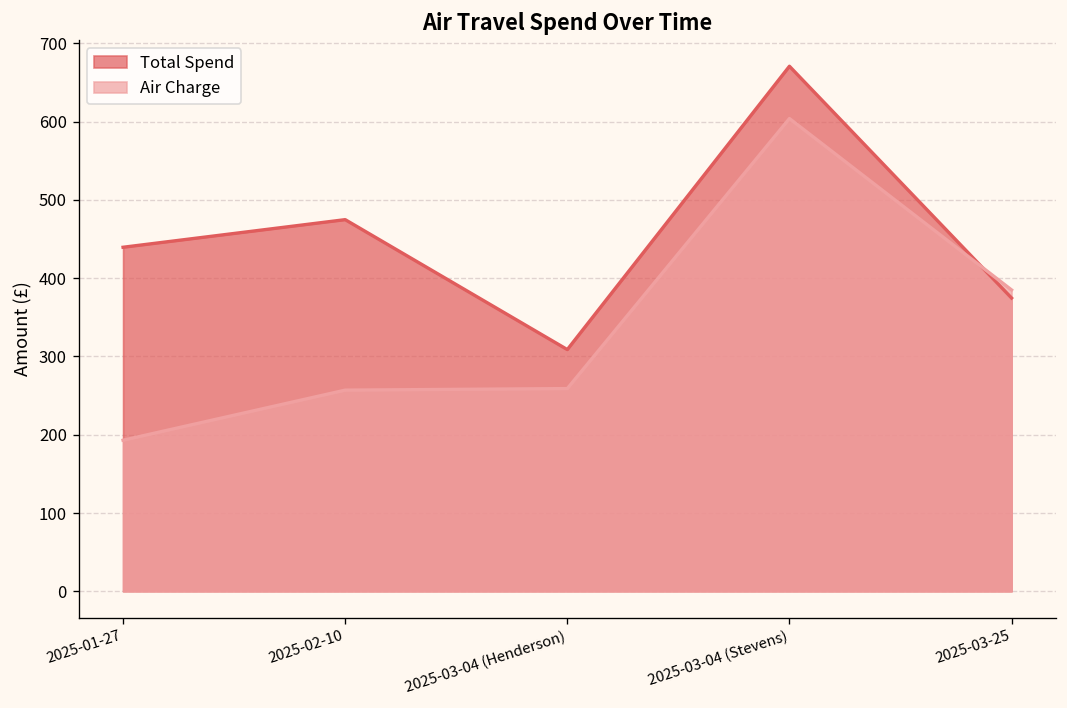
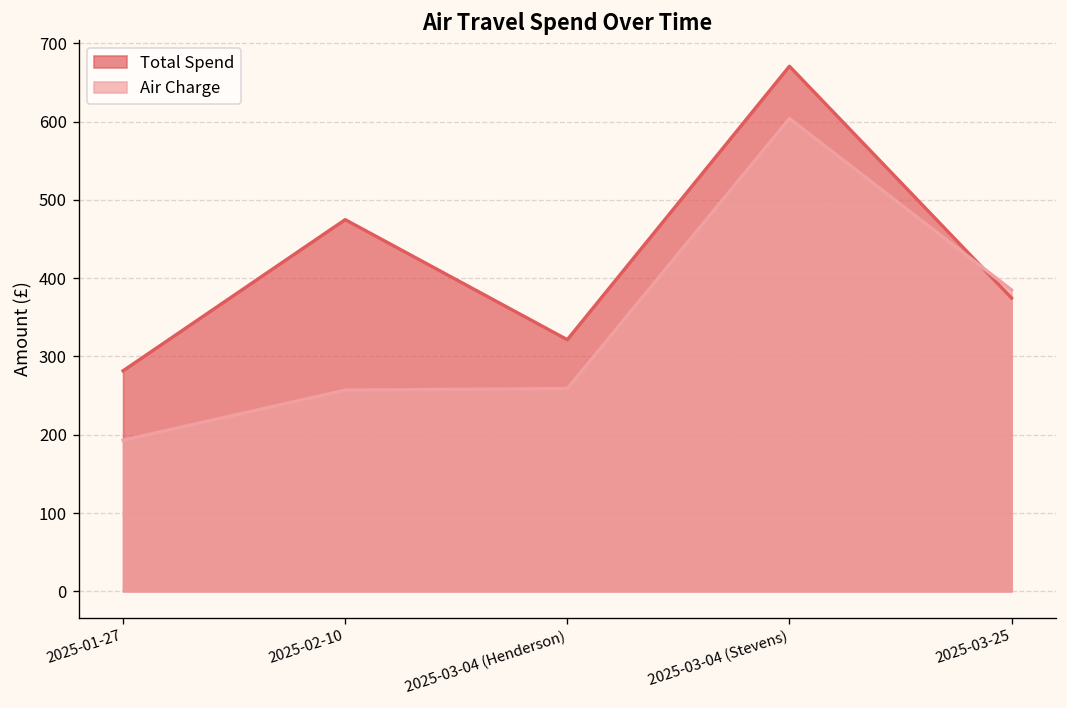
  {
    "Total Spend": {
-     "2025-01-27": 440,
+     "2025-01-27": 280,
      "2025-02-10": 470,
-     "2025-03-04 (Henderson)": 310,
+     "2025-03-04 (Henderson)": 320,
      "2025-03-04 (Stevens)": 670,
      "2025-03-25": 370
    },
    "Air Charge": {
      "2025-01-27": 190,
      "2025-02-10": 260,
      "2025-03-04 (Henderson)": 260,
      "2025-03-04 (Stevens)": 600,
      "2025-03-25": 390
    }
  }
